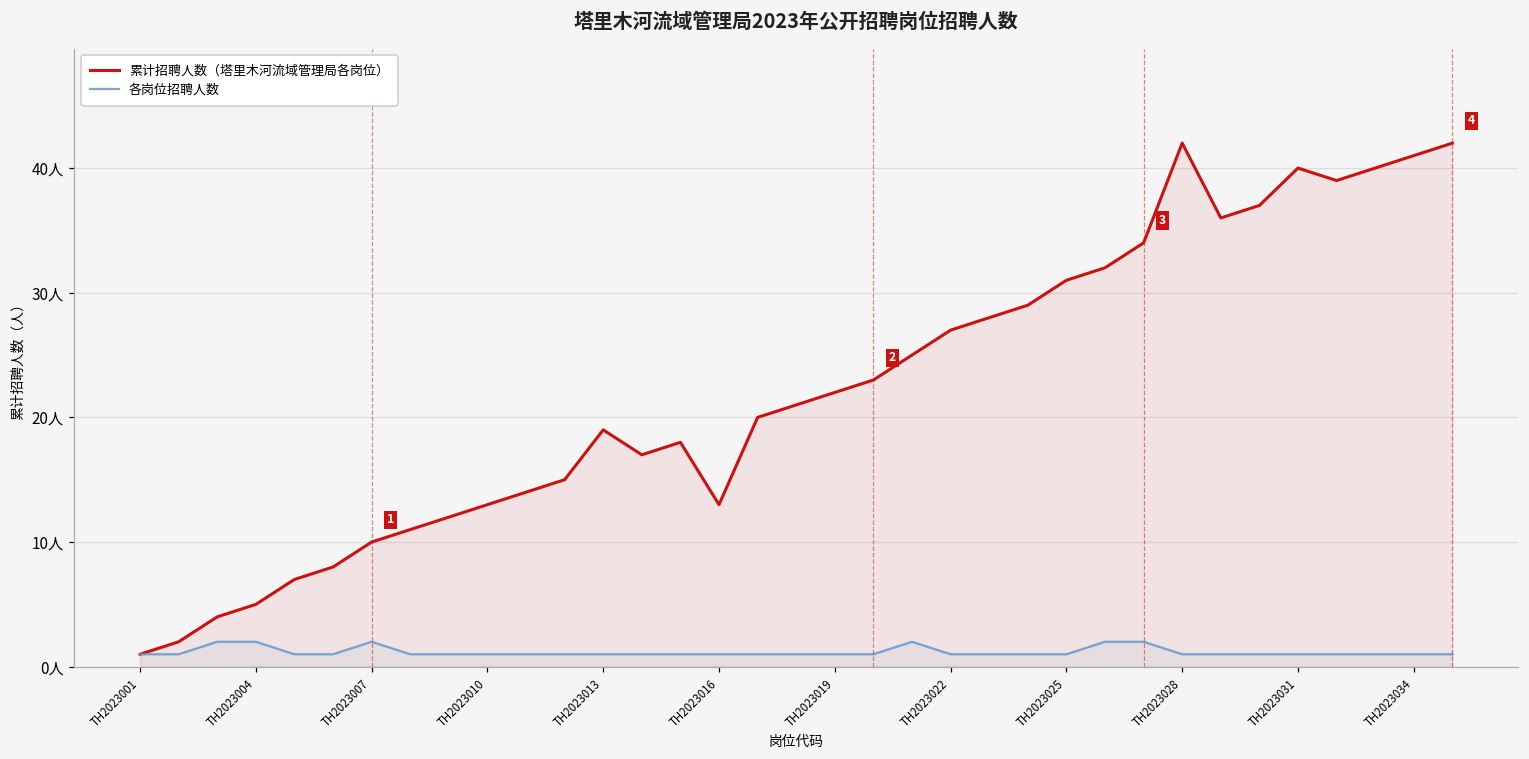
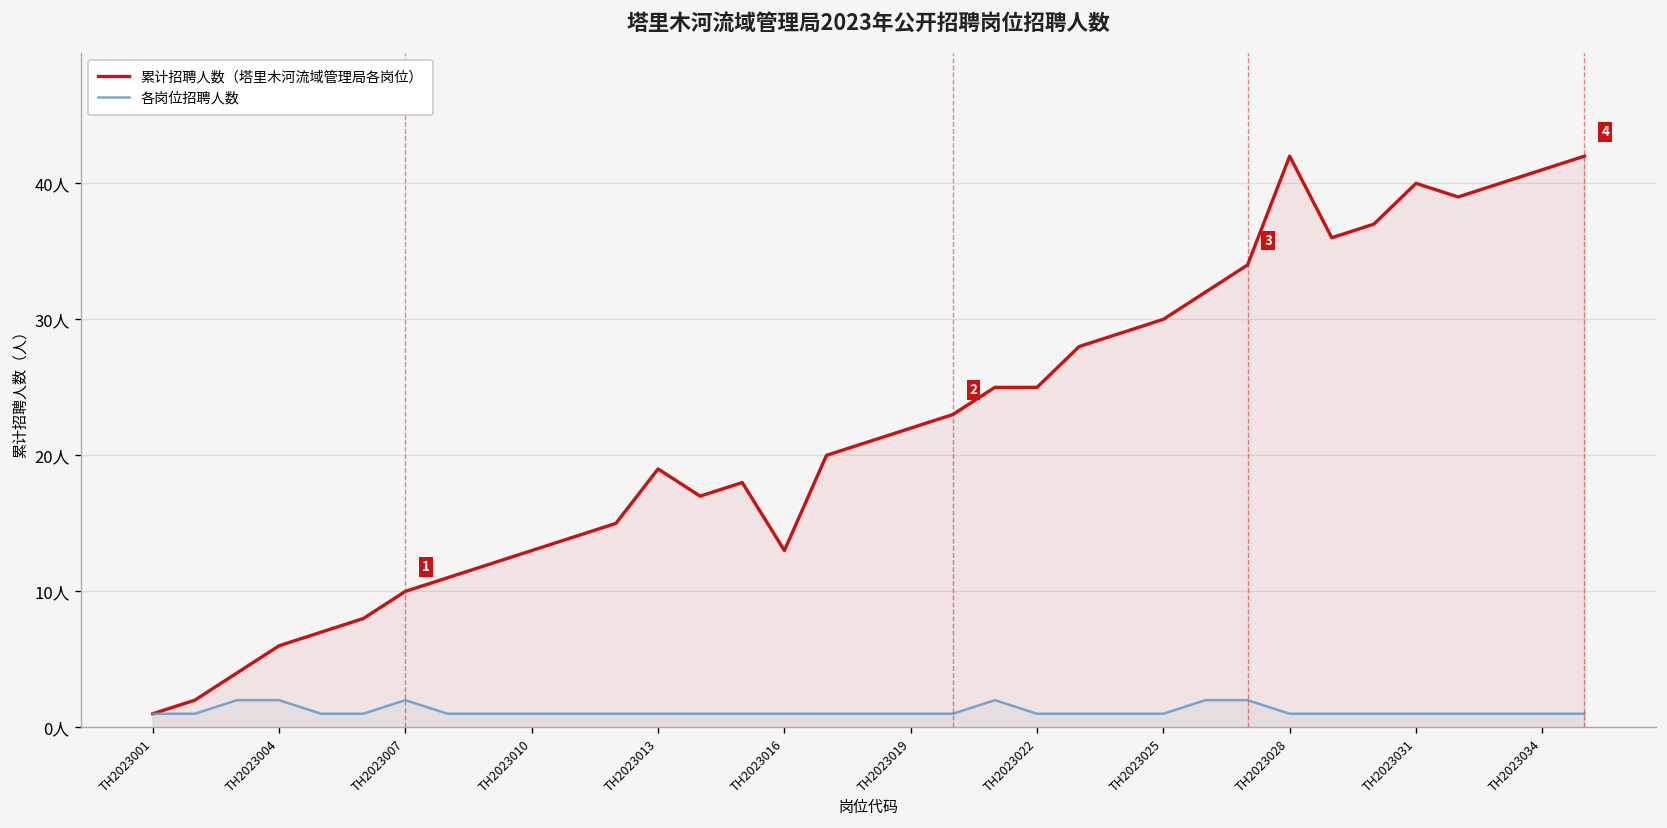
  {
    "累计招聘人数（塔里木河流域管理局各岗位）": {
-     "TH2023004": "5人",
+     "TH2023004": "6人",
      "TH2023007": "10人",
      "TH2023010": "13人",
      "TH2023013": "19人",
      "TH2023016": "13人",
      "TH2023019": "22人",
-     "TH2023022": "27人",
-     "TH2023025": "31人",
+     "TH2023022": "25人",
+     "TH2023025": "30人",
      "TH2023028": "42人",
      "TH2023031": "40人",
      "TH2023034": "41人"
    },
    "各岗位招聘人数": {
      "TH2023004": "2人",
      "TH2023007": "2人",
      "TH2023010": "1人",
      "TH2023013": "1人",
      "TH2023016": "1人",
      "TH2023019": "1人",
      "TH2023022": "1人",
      "TH2023025": "1人",
      "TH2023028": "1人",
      "TH2023031": "1人",
      "TH2023034": "1人"
    }
  }
